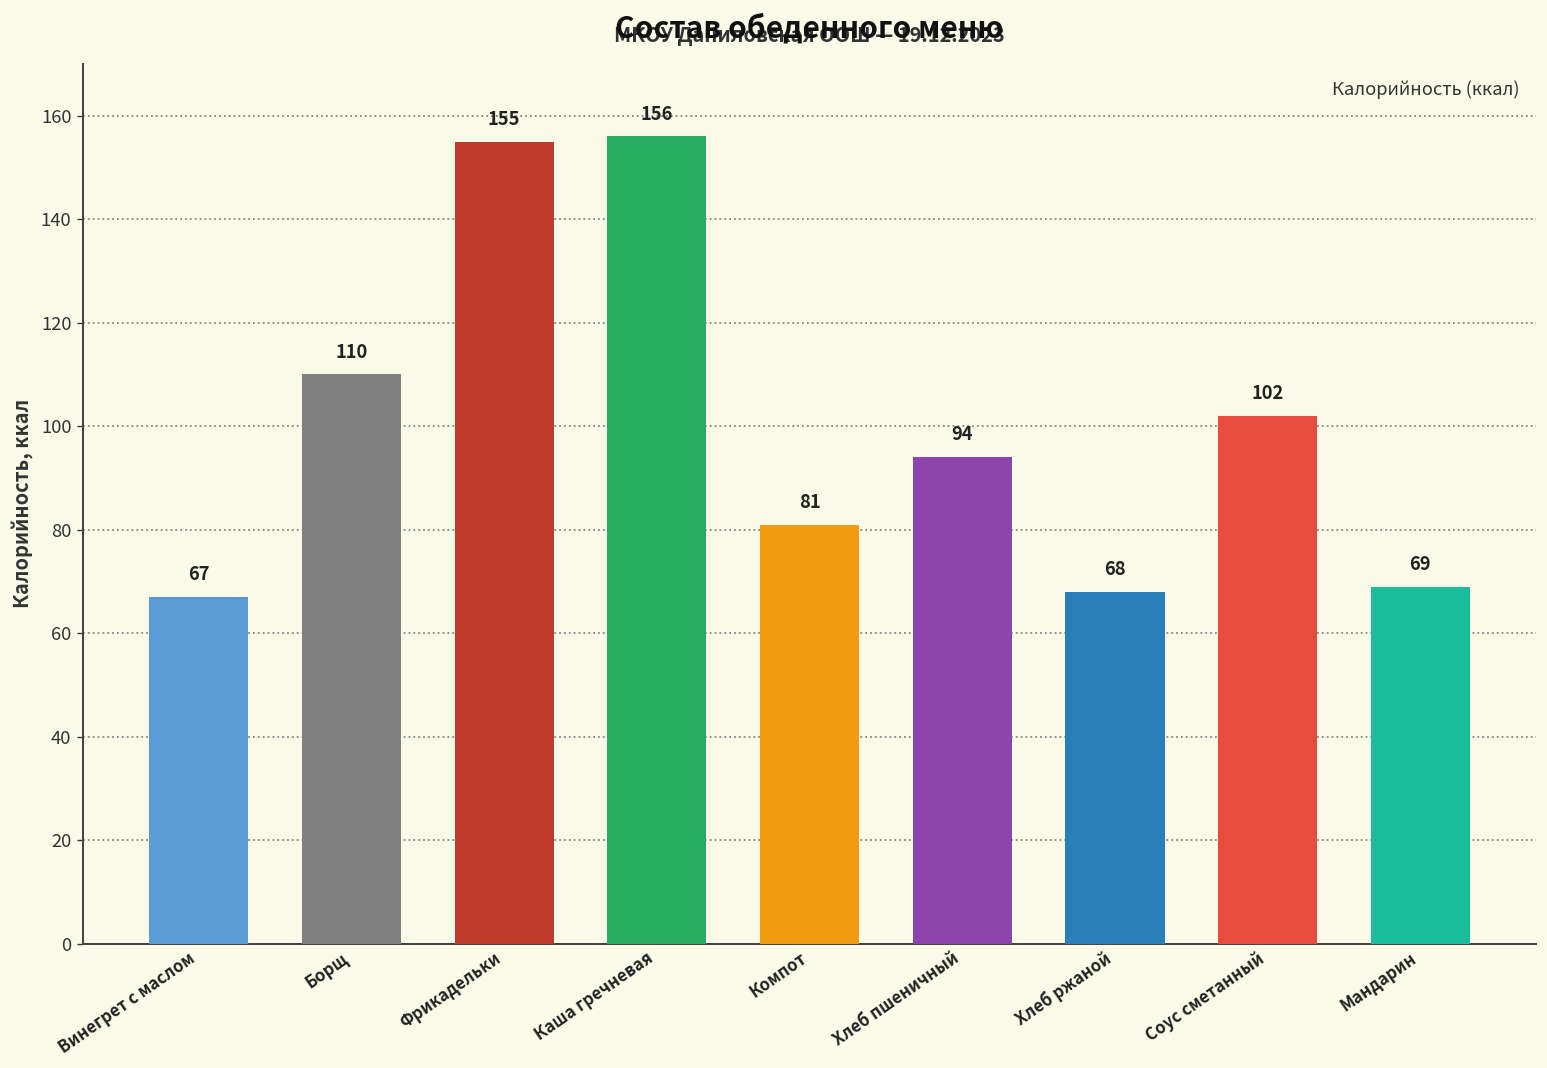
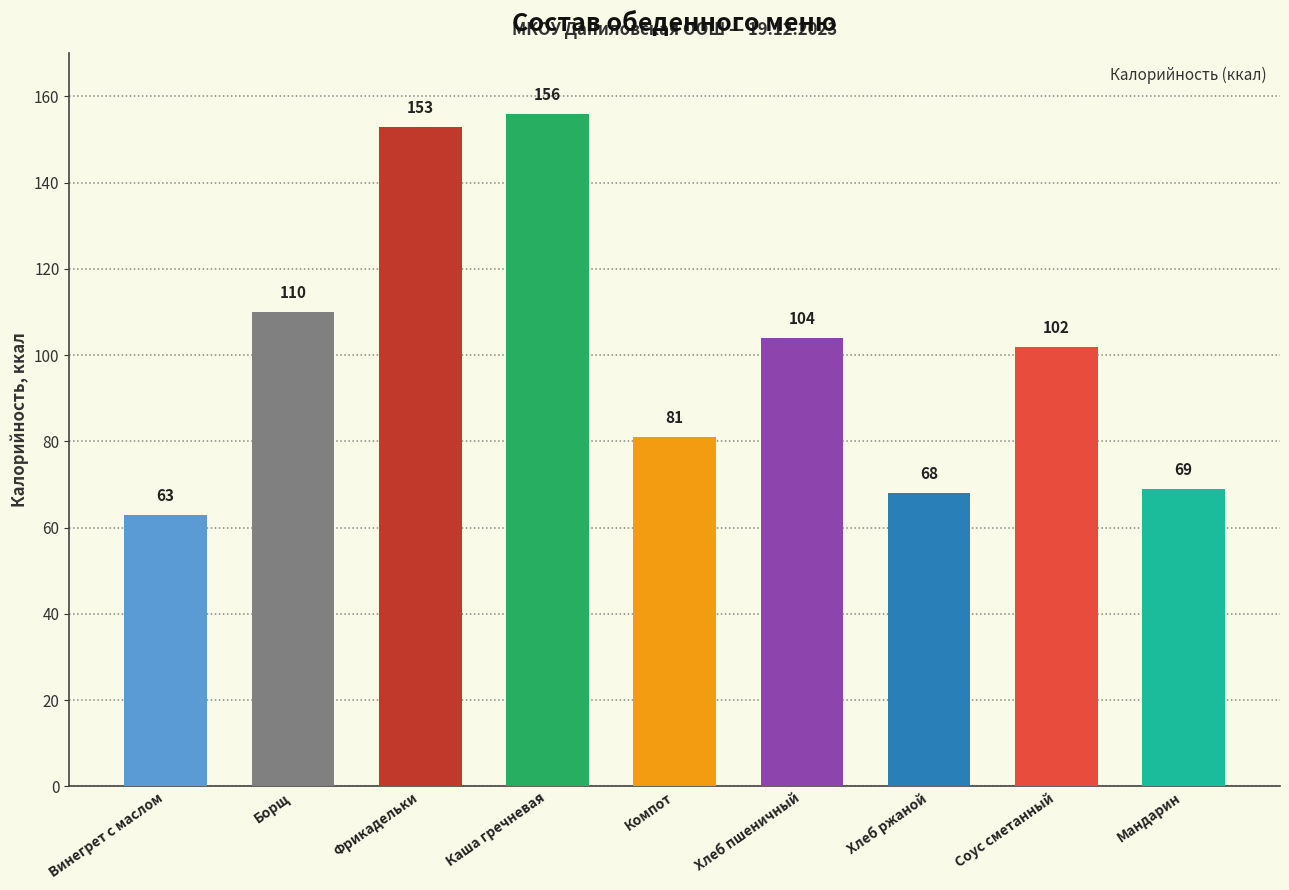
  {
-   "Винегрет с маслом": 67,
+   "Винегрет с маслом": 63,
    "Борщ": 110,
-   "Фрикадельки": 155,
+   "Фрикадельки": 153,
    "Каша гречневая": 156,
    "Компот": 81,
-   "Хлеб пшеничный": 94,
+   "Хлеб пшеничный": 104,
    "Хлеб ржаной": 68,
    "Соус сметанный": 102,
    "Мандарин": 69
  }
